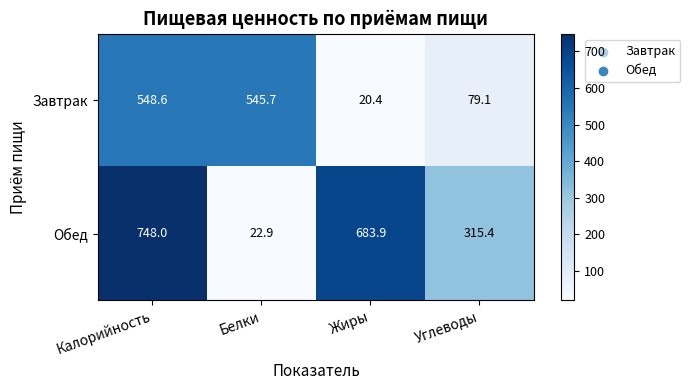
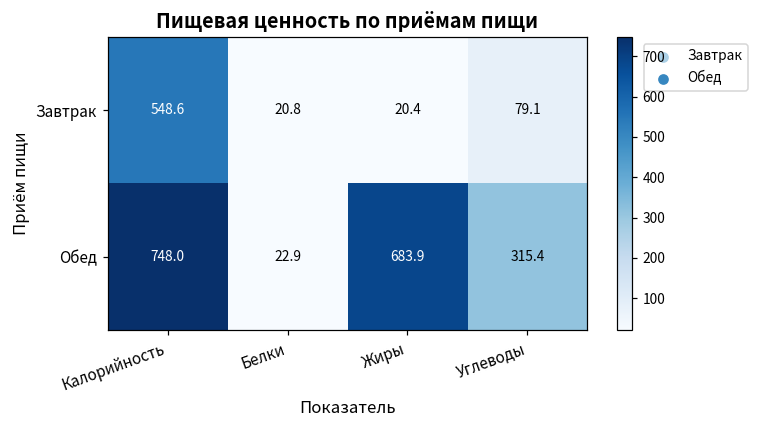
  {
    "Завтрак": {
      "Калорийность": 548.6,
-     "Белки": 545.7,
+     "Белки": 20.8,
      "Жиры": 20.4,
      "Углеводы": 79.1
    },
    "Обед": {
      "Калорийность": 748.0,
      "Белки": 22.9,
      "Жиры": 683.9,
      "Углеводы": 315.4
    }
  }
